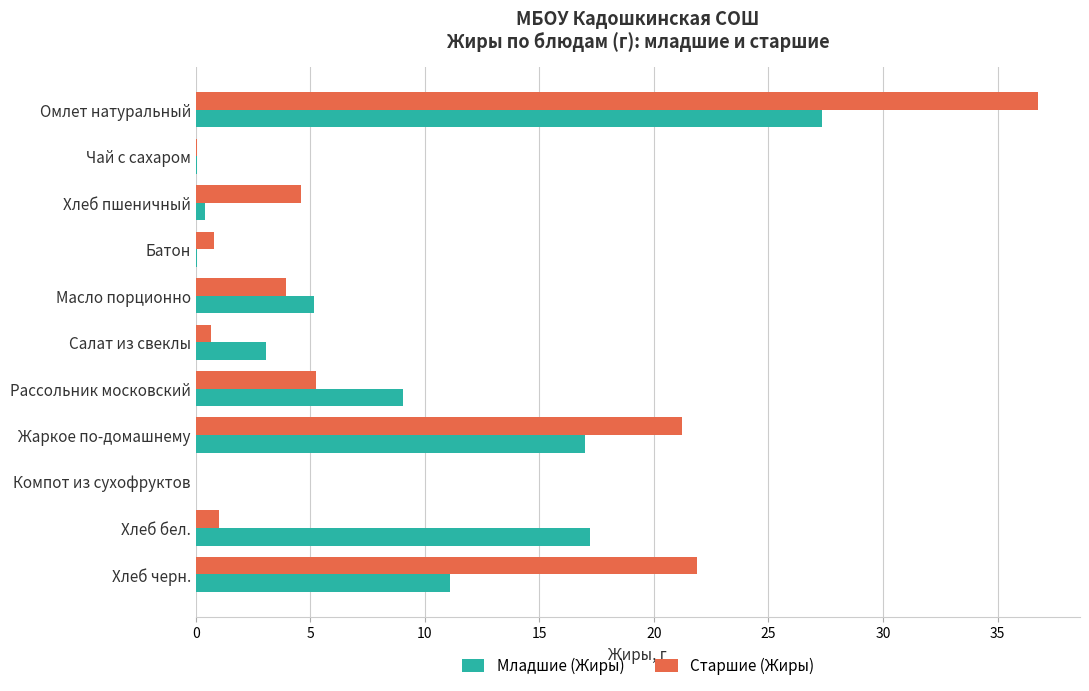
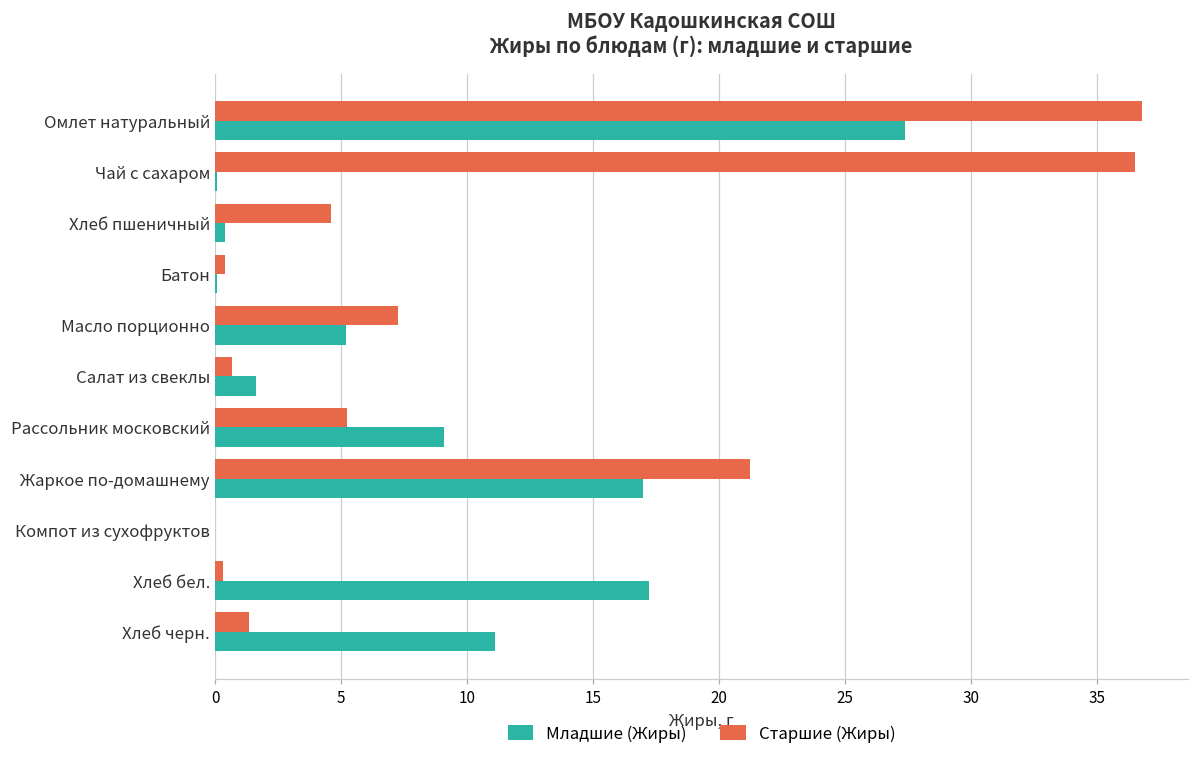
  {
    "Младшие (Жиры)": {
      "Омлет натуральный": 27.4,
      "Хлеб пшеничный": 0.4,
      "Масло порционно": 5.2,
-     "Салат из свеклы": 3.1,
+     "Салат из свеклы": 1.6,
      "Рассольник московский": 9.1,
      "Жаркое по-домашнему": 17.0,
      "Компот из сухофруктов": 0.0,
      "Хлеб бел.": 17.2,
      "Хлеб черн.": 11.1
    },
    "Старшие (Жиры)": {
      "Омлет натуральный": 36.8,
-     "Чай с сахаром": 0.1,
+     "Чай с сахаром": 36.5,
      "Хлеб пшеничный": 4.6,
-     "Батон": 0.8,
-     "Масло порционно": 3.9,
+     "Батон": 0.4,
+     "Масло порционно": 7.3,
      "Салат из свеклы": 0.7,
      "Рассольник московский": 5.2,
      "Жаркое по-домашнему": 21.2,
      "Компот из сухофруктов": 0.0,
-     "Хлеб бел.": 1.0,
-     "Хлеб черн.": 21.9
+     "Хлеб бел.": 0.3,
+     "Хлеб черн.": 1.3
    }
  }
